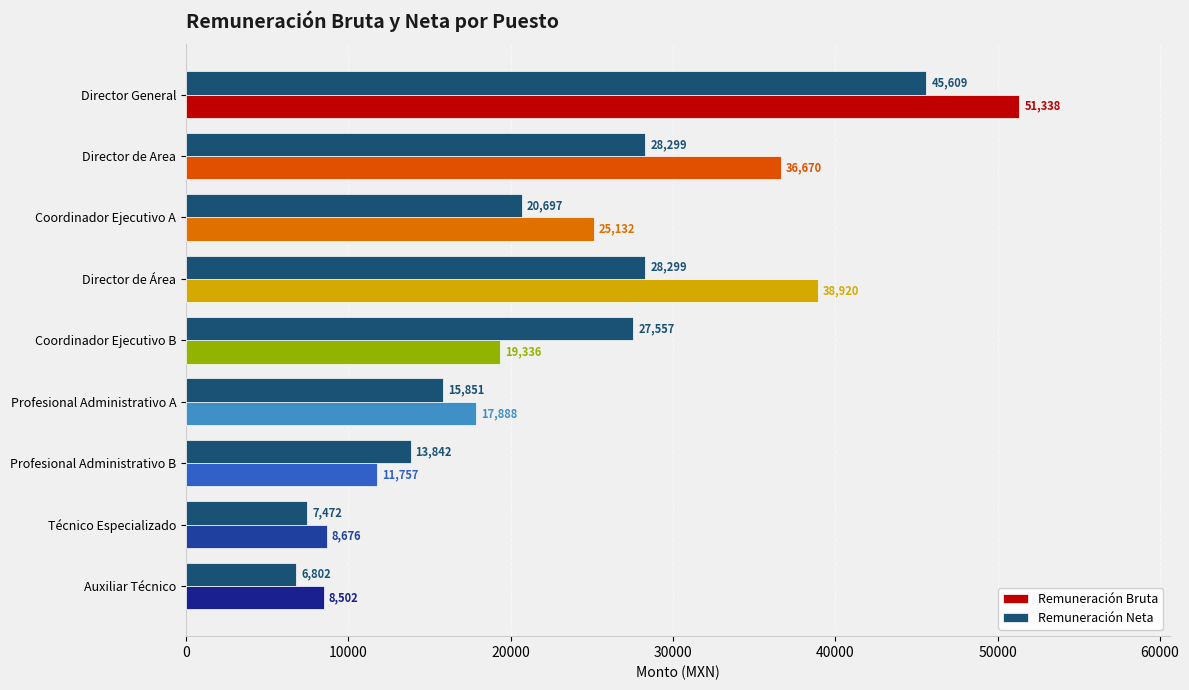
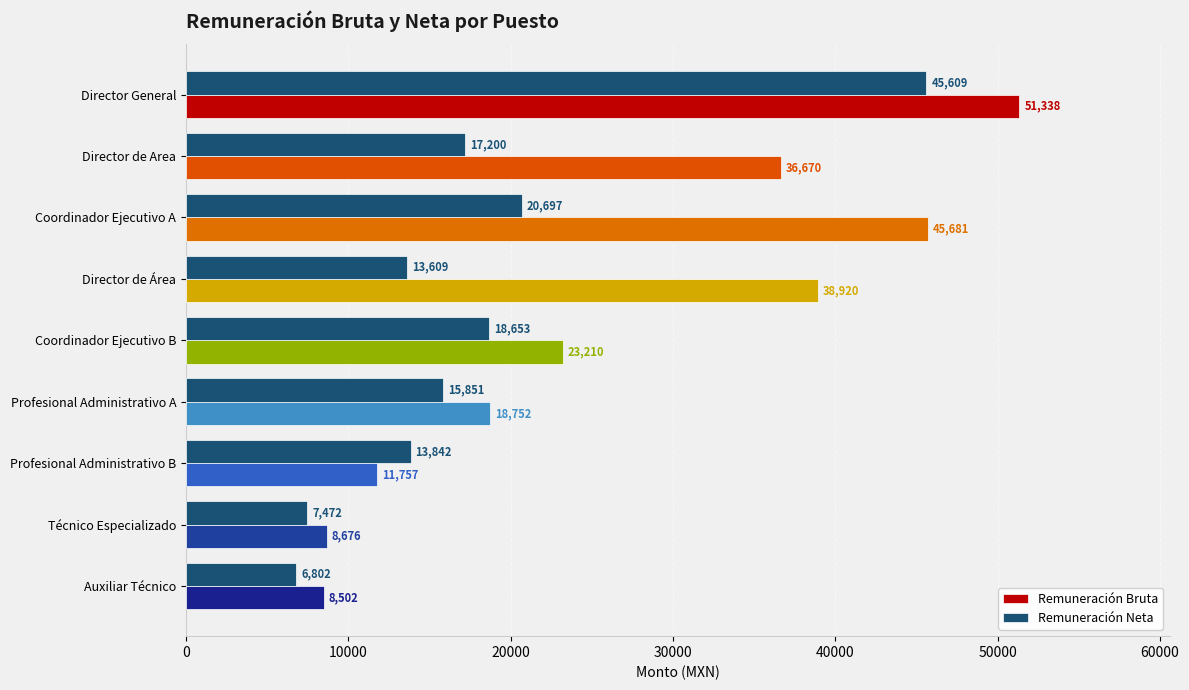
  {
    "Remuneración Bruta": {
      "Director General": "51,338",
      "Director de Area": "36,670",
-     "Coordinador Ejecutivo A": "25,132",
+     "Coordinador Ejecutivo A": "45,681",
      "Director de Área": "38,920",
-     "Coordinador Ejecutivo B": "19,336",
-     "Profesional Administrativo A": "17,888",
+     "Coordinador Ejecutivo B": "23,210",
+     "Profesional Administrativo A": "18,752",
      "Profesional Administrativo B": "11,757",
      "Técnico Especializado": "8,676",
      "Auxiliar Técnico": "8,502"
    },
    "Remuneración Neta": {
      "Director General": "45,609",
-     "Director de Area": "28,299",
+     "Director de Area": "17,200",
      "Coordinador Ejecutivo A": "20,697",
-     "Director de Área": "28,299",
-     "Coordinador Ejecutivo B": "27,557",
+     "Director de Área": "13,609",
+     "Coordinador Ejecutivo B": "18,653",
      "Profesional Administrativo A": "15,851",
      "Profesional Administrativo B": "13,842",
      "Técnico Especializado": "7,472",
      "Auxiliar Técnico": "6,802"
    }
  }
